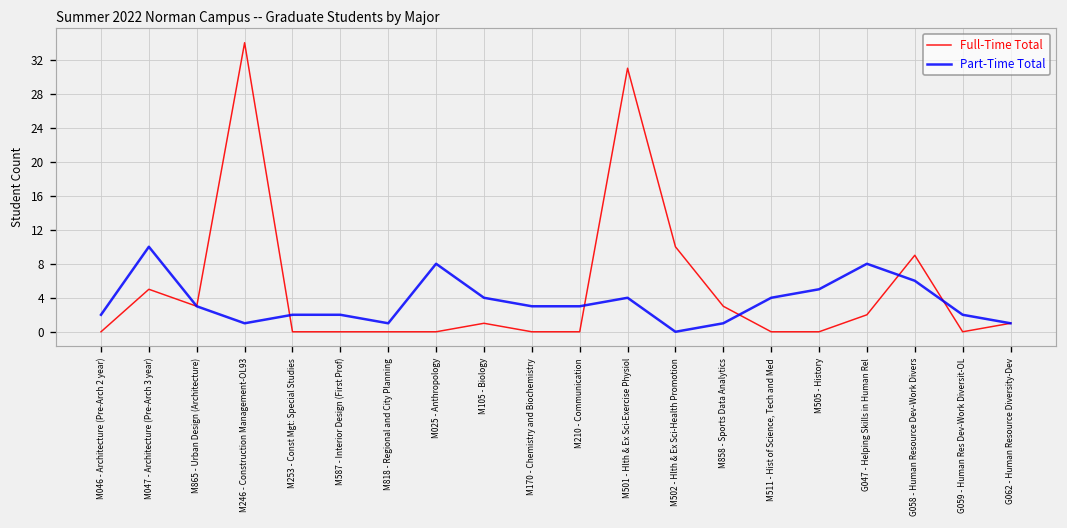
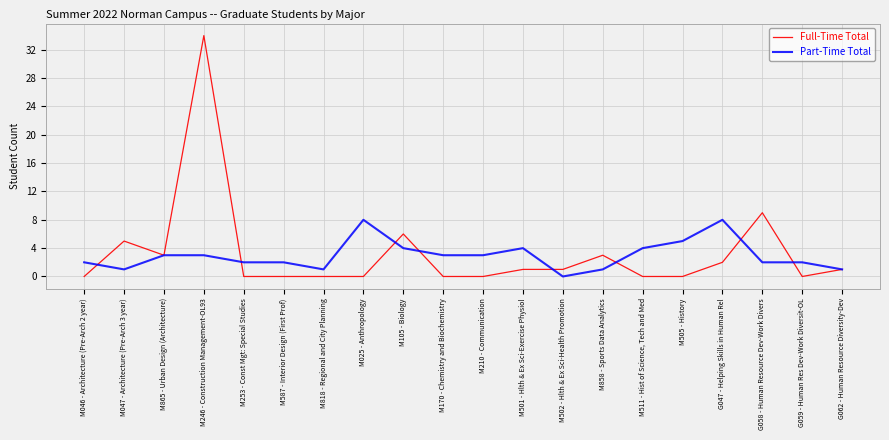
  {
    "Full-Time Total": {
      "M046 - Architecture (Pre-Arch 2 year)": 0,
      "M047 - Architecture (Pre-Arch 3 year)": 5,
      "M246 - Construction Management-OL93": 34,
      "M253 - Const Mgt: Special Studies": 0,
      "M587 - Interior Design (First Prof)": 0,
      "M818 - Regional and City Planning": 0,
      "M025 - Anthropology": 0,
-     "M105 - Biology": 1,
+     "M105 - Biology": 6,
      "M170 - Chemistry and Biochemistry": 0,
      "M210 - Communication": 0,
-     "M501 - Hlth & Ex Sci-Exercise Physiol": 31,
-     "M502 - Hlth & Ex Sci-Health Promotion": 10,
+     "M501 - Hlth & Ex Sci-Exercise Physiol": 1,
+     "M502 - Hlth & Ex Sci-Health Promotion": 1,
      "M858 - Sports Data Analytics": 3,
      "M511 - Hist of Science, Tech and Med": 0,
      "M505 - History": 0,
      "G047 - Helping Skills in Human Rel": 2,
      "G058 - Human Resource Dev-Work Divers": 9,
      "G059 - Human Res Dev-Work Diversit-OL": 0
    },
    "Part-Time Total": {
      "M046 - Architecture (Pre-Arch 2 year)": 2,
-     "M047 - Architecture (Pre-Arch 3 year)": 10,
-     "M246 - Construction Management-OL93": 1,
+     "M047 - Architecture (Pre-Arch 3 year)": 1,
+     "M246 - Construction Management-OL93": 3,
      "M253 - Const Mgt: Special Studies": 2,
      "M587 - Interior Design (First Prof)": 2,
      "M818 - Regional and City Planning": 1,
      "M025 - Anthropology": 8,
      "M105 - Biology": 4,
      "M170 - Chemistry and Biochemistry": 3,
      "M210 - Communication": 3,
      "M501 - Hlth & Ex Sci-Exercise Physiol": 4,
      "M502 - Hlth & Ex Sci-Health Promotion": 0,
      "M858 - Sports Data Analytics": 1,
      "M511 - Hist of Science, Tech and Med": 4,
      "M505 - History": 5,
      "G047 - Helping Skills in Human Rel": 8,
-     "G058 - Human Resource Dev-Work Divers": 6,
+     "G058 - Human Resource Dev-Work Divers": 2,
      "G059 - Human Res Dev-Work Diversit-OL": 2
    }
  }
